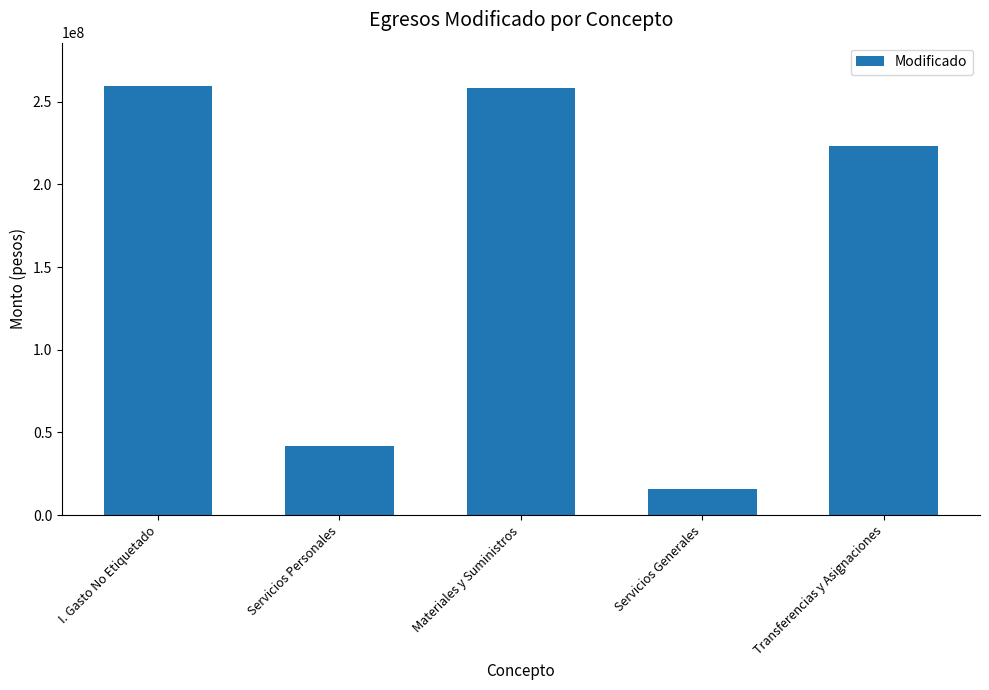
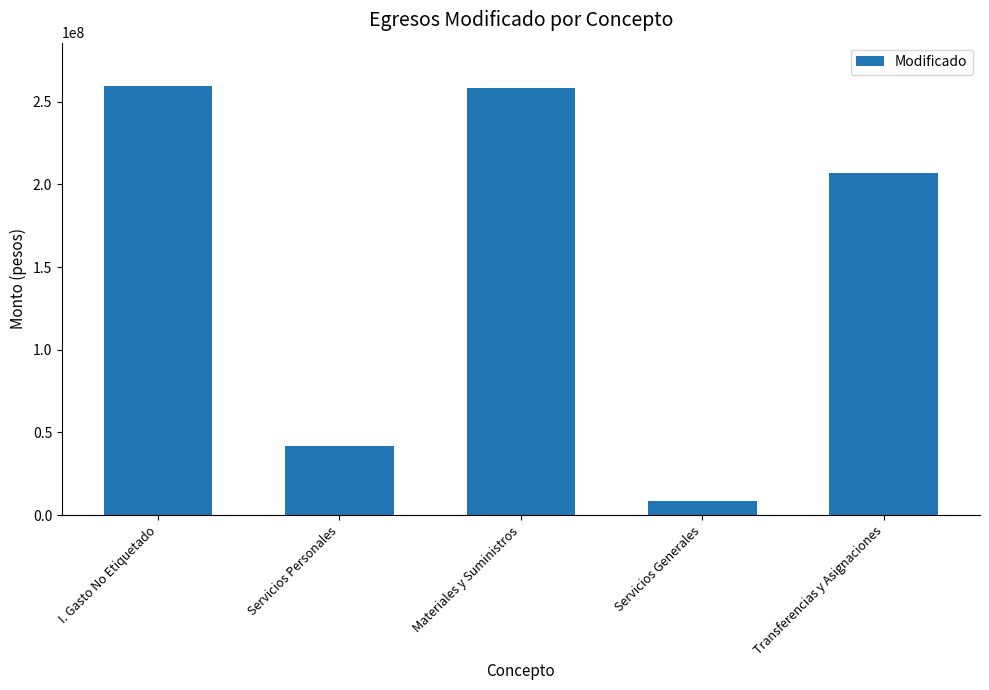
  {
    "I. Gasto No Etiquetado": 260000000,
    "Servicios Personales": 42000000,
    "Materiales y Suministros": 258000000,
-   "Servicios Generales": 16000000,
-   "Transferencias y Asignaciones": 223000000
+   "Servicios Generales": 8000000,
+   "Transferencias y Asignaciones": 207000000
  }
